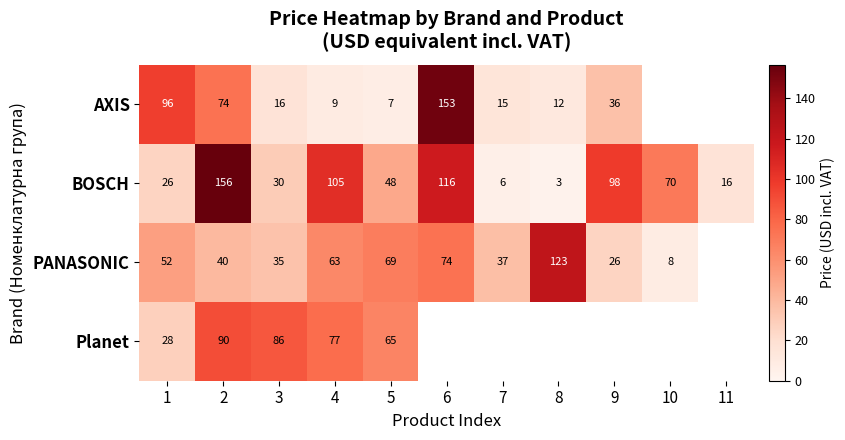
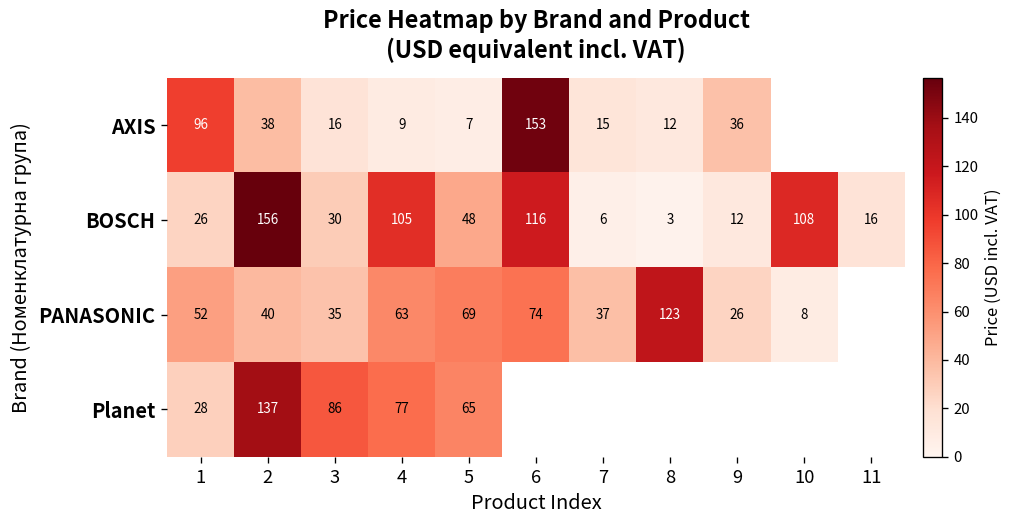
  {
    "AXIS": {
      "1": 96,
-     "2": 74,
+     "2": 38,
      "3": 16,
      "4": 9,
      "5": 7,
      "6": 153,
      "7": 15,
      "8": 12,
      "9": 36
    },
    "BOSCH": {
      "1": 26,
      "2": 156,
      "3": 30,
      "4": 105,
      "5": 48,
      "6": 116,
      "7": 6,
      "8": 3,
-     "9": 98,
-     "10": 70,
+     "9": 12,
+     "10": 108,
      "11": 16
    },
    "PANASONIC": {
      "1": 52,
      "2": 40,
      "3": 35,
      "4": 63,
      "5": 69,
      "6": 74,
      "7": 37,
      "8": 123,
      "9": 26,
      "10": 8
    },
    "Planet": {
      "1": 28,
-     "2": 90,
+     "2": 137,
      "3": 86,
      "4": 77,
      "5": 65
    }
  }
